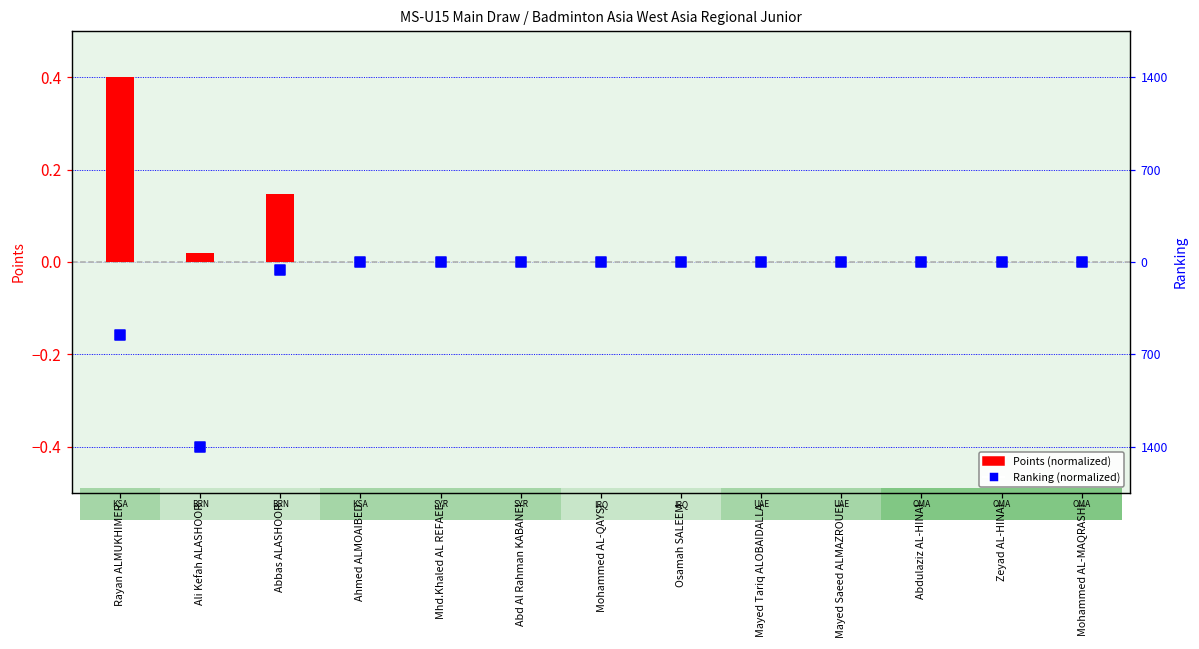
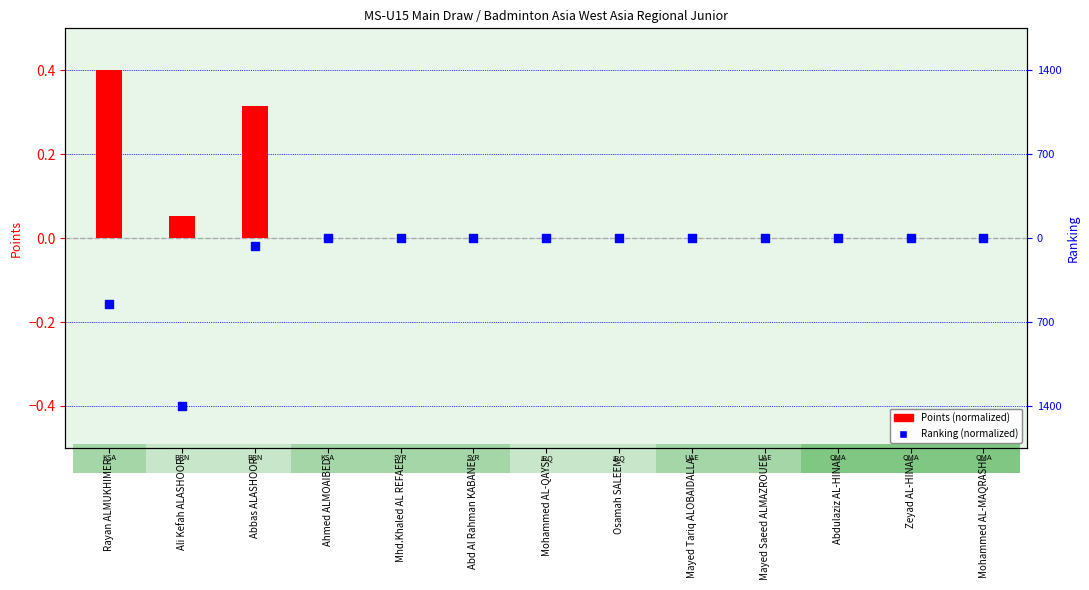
  {
    "Points (normalized)": {
      "Rayan ALMUKHIMER": 0.40,
-     "Ali Kefah ALASHOOR": 0.02,
-     "Abbas ALASHOOR": 0.15,
+     "Ali Kefah ALASHOOR": 0.05,
+     "Abbas ALASHOOR": 0.31,
      "Ahmed ALMOAIBED": 0.00,
      "Mhd.Khaled AL REFAEE": 0.00,
      "Abd Al Rahman KABANEI": 0.00,
      "Mohammed AL-QAYSI": 0.00,
      "Osamah SALEEM": 0.00,
      "Mayed Tariq ALOBAIDALLA": 0.00,
      "Mayed Saeed ALMAZROUEI": 0.00,
      "Abdulaziz AL-HINAI": 0.00,
      "Zeyad AL-HINAI": 0.00,
      "Mohammed AL-MAQRASHI": 0.00
    }
  }
